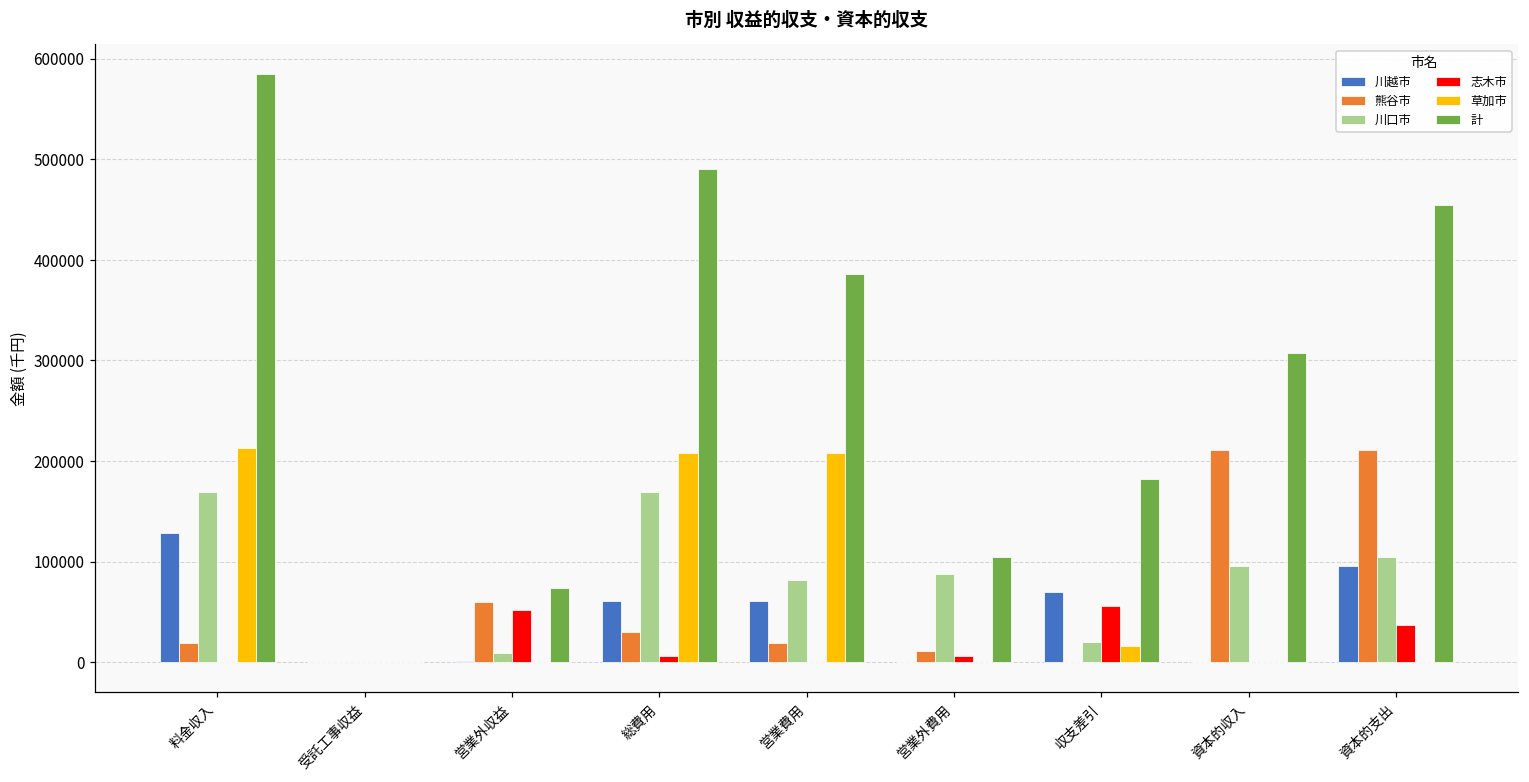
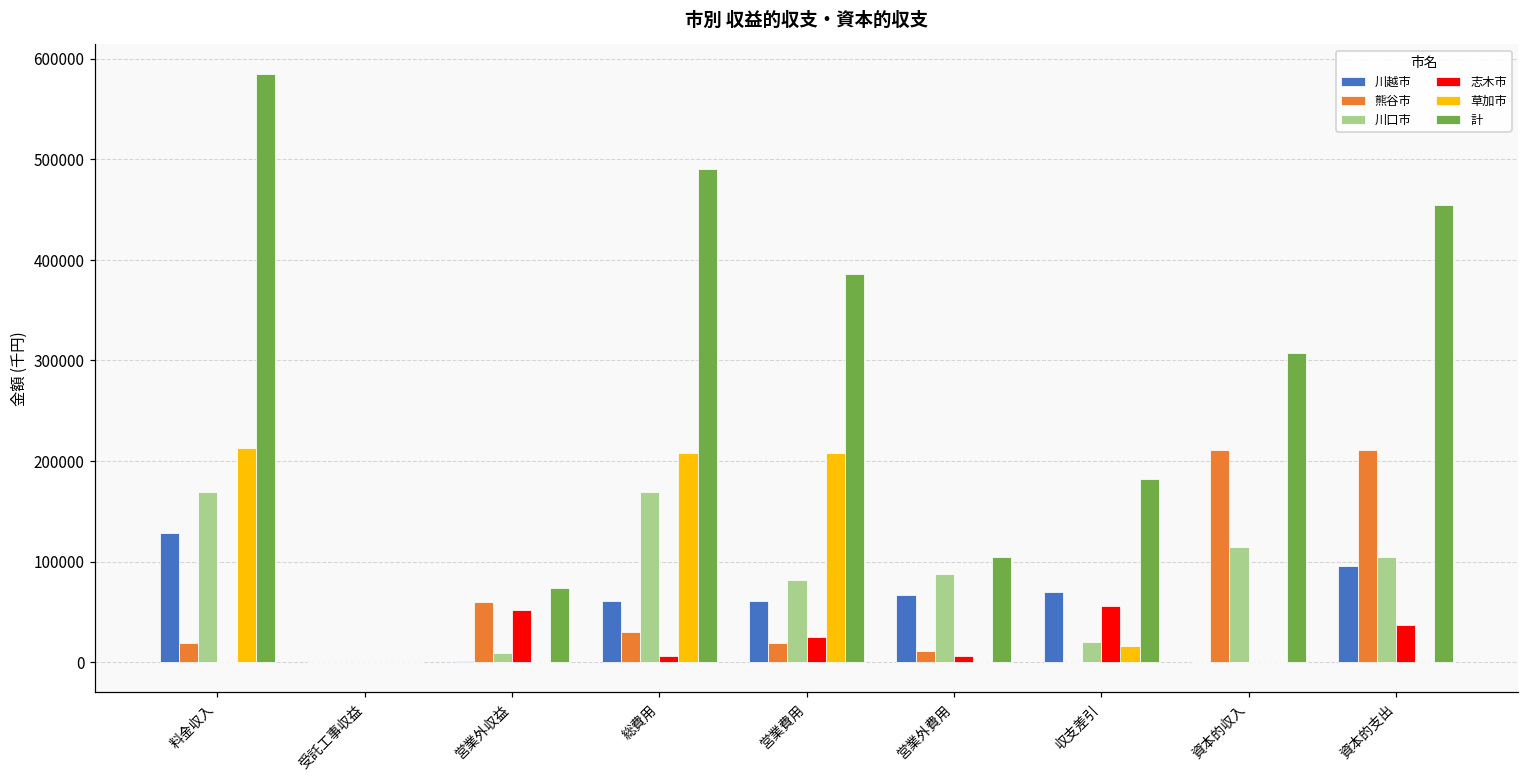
  {
    "川越市": {
      "料金収入": 130000,
      "受託工事収益": 0,
      "総費用": 60000,
      "営業費用": 60000,
-     "営業外費用": 0,
+     "営業外費用": 70000,
      "収支差引": 70000,
      "資本的収入": 0,
      "資本的支出": 100000
    },
    "熊谷市": {
      "料金収入": 20000,
      "受託工事収益": 0,
      "営業外収益": 60000,
      "総費用": 30000,
      "営業費用": 20000,
      "営業外費用": 10000,
      "資本的収入": 210000,
      "資本的支出": 210000
    },
    "川口市": {
      "料金収入": 170000,
      "受託工事収益": 0,
      "営業外収益": 10000,
      "総費用": 170000,
      "営業費用": 80000,
      "営業外費用": 90000,
      "収支差引": 20000,
-     "資本的収入": 100000,
+     "資本的収入": 110000,
      "資本的支出": 110000
    },
    "志木市": {
      "料金収入": 0,
      "受託工事収益": 0,
      "営業外収益": 50000,
      "総費用": 10000,
-     "営業費用": 0,
+     "営業費用": 30000,
      "営業外費用": 10000,
      "収支差引": 60000,
      "資本的収入": 0,
      "資本的支出": 40000
    },
    "草加市": {
      "料金収入": 210000,
      "受託工事収益": 0,
      "総費用": 210000,
      "営業費用": 210000,
      "営業外費用": 0,
      "収支差引": 20000,
      "資本的収入": 0,
      "資本的支出": 0
    },
    "計": {
      "料金収入": 580000,
      "受託工事収益": 0,
      "営業外収益": 70000,
      "総費用": 490000,
      "営業費用": 390000,
      "営業外費用": 100000,
      "収支差引": 180000,
      "資本的収入": 310000,
      "資本的支出": 450000
    }
  }
